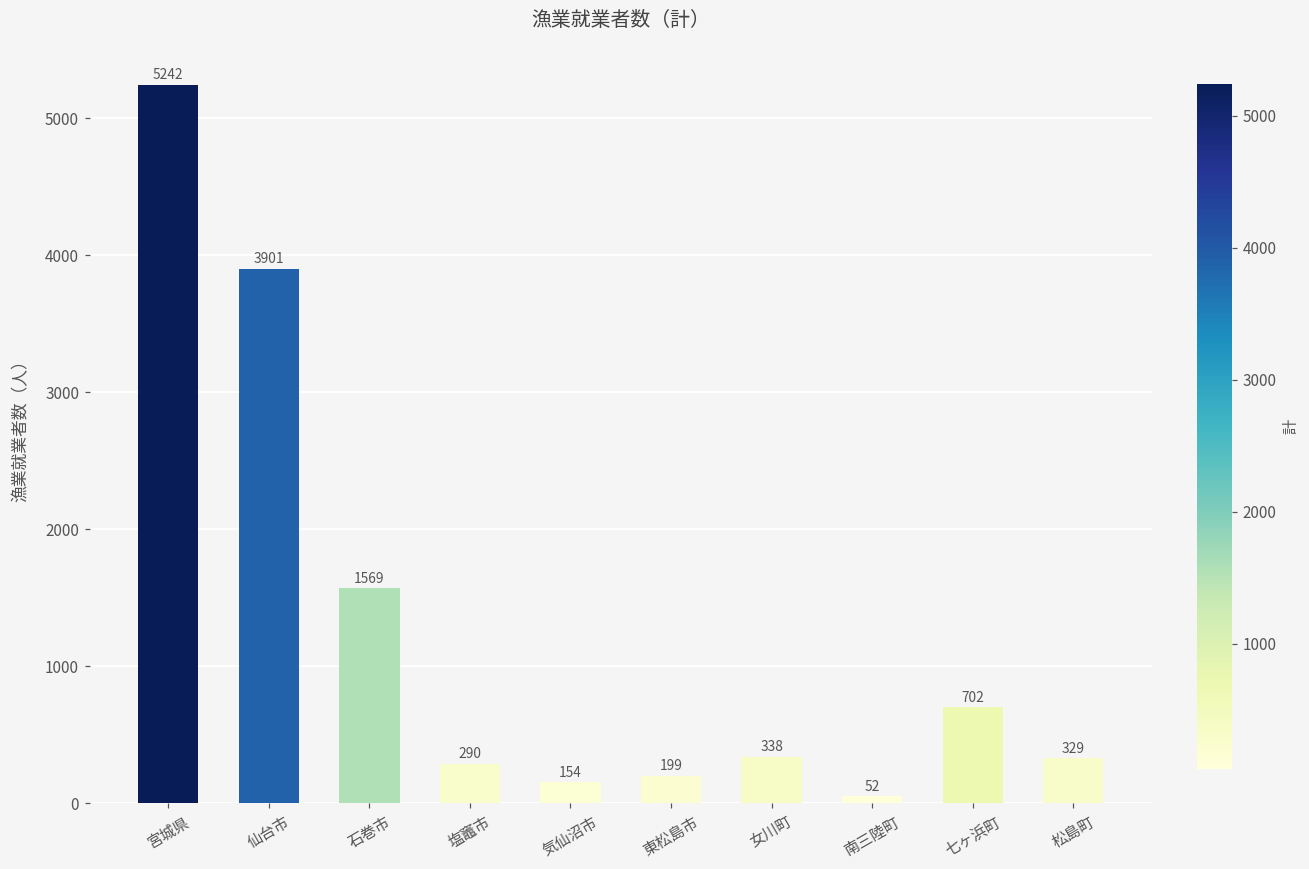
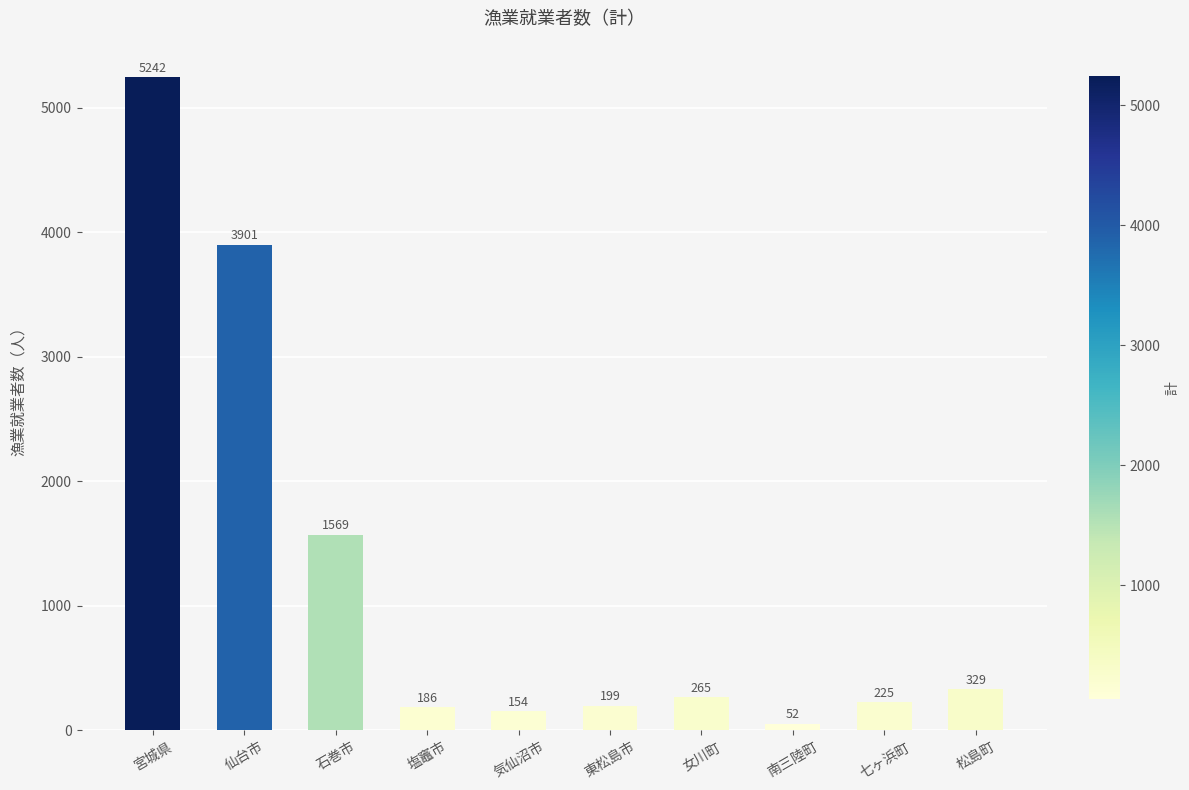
  {
    "宮城県": 5242,
    "仙台市": 3901,
    "石巻市": 1569,
-   "塩竈市": 290,
+   "塩竈市": 186,
    "気仙沼市": 154,
    "東松島市": 199,
-   "女川町": 338,
+   "女川町": 265,
    "南三陸町": 52,
-   "七ヶ浜町": 702,
+   "七ヶ浜町": 225,
    "松島町": 329
  }
